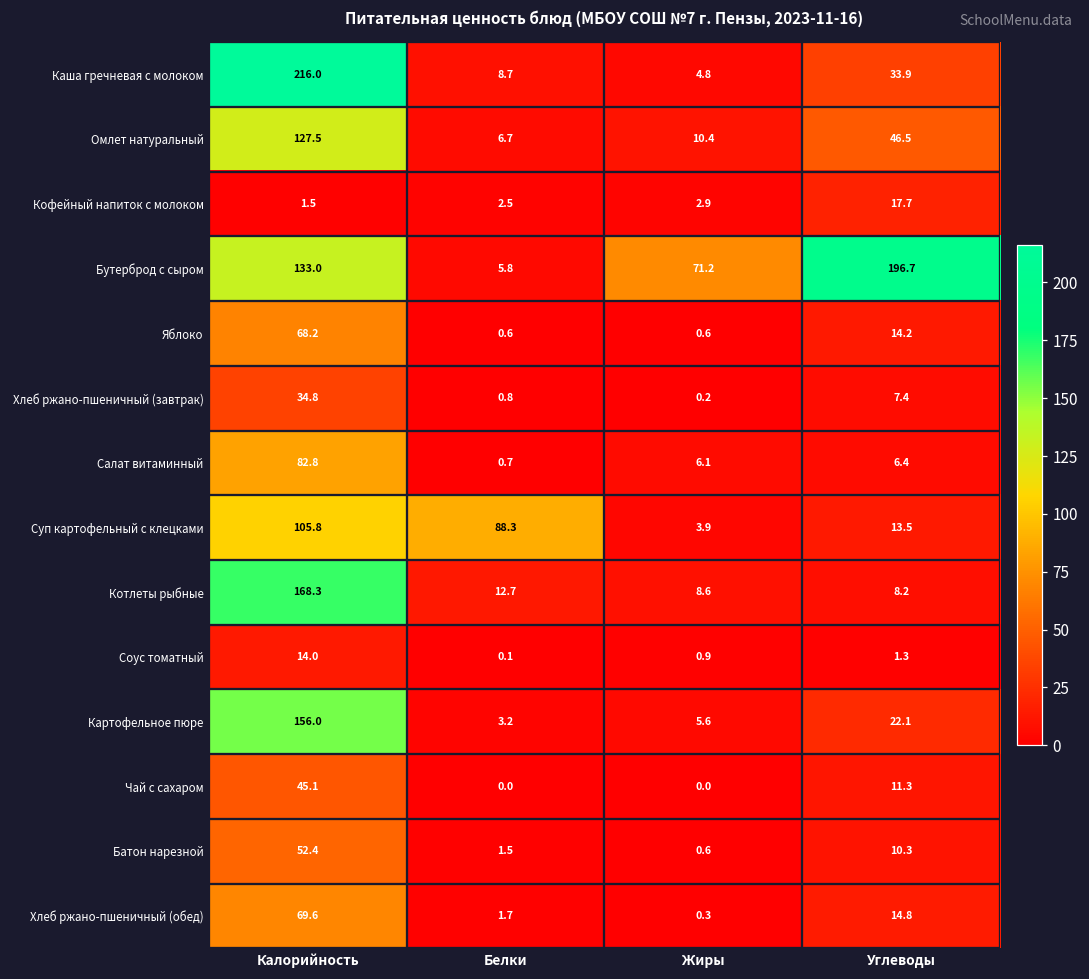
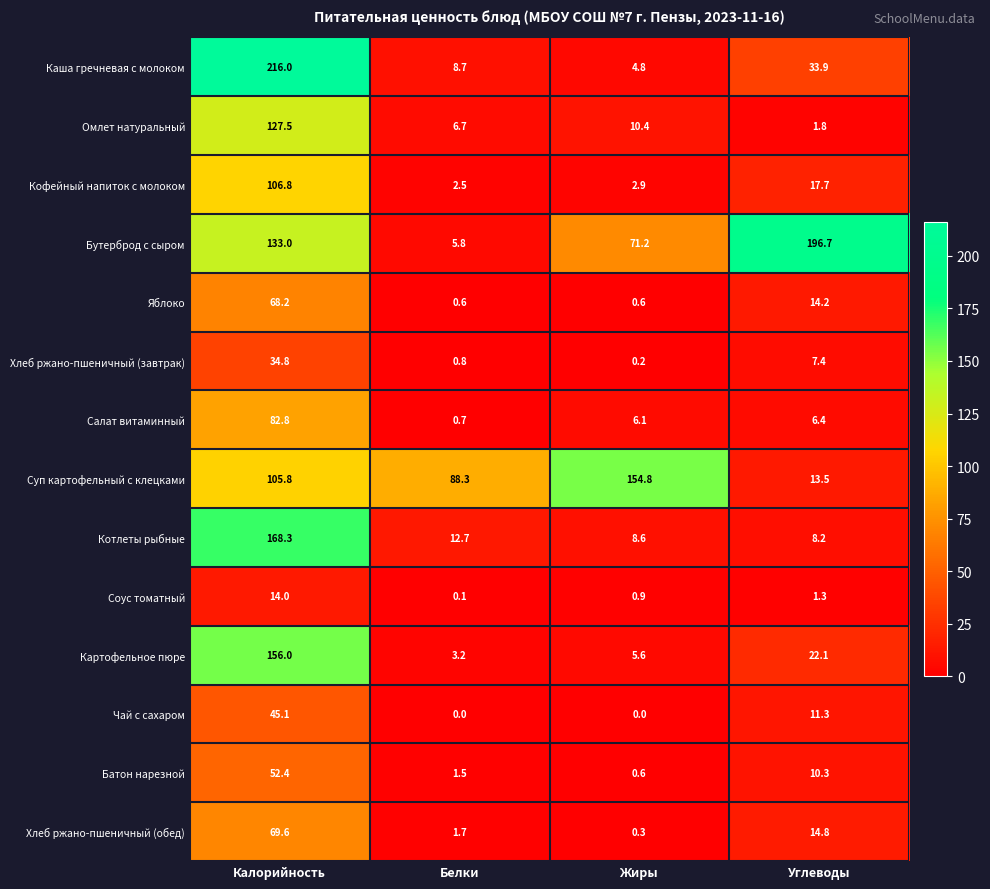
  {
    "Каша гречневая с молоком": {
      "Калорийность": 216.0,
      "Белки": 8.7,
      "Жиры": 4.8,
      "Углеводы": 33.9
    },
    "Омлет натуральный": {
      "Калорийность": 127.5,
      "Белки": 6.7,
      "Жиры": 10.4,
-     "Углеводы": 46.5
+     "Углеводы": 1.8
    },
    "Кофейный напиток с молоком": {
-     "Калорийность": 1.5,
+     "Калорийность": 106.8,
      "Белки": 2.5,
      "Жиры": 2.9,
      "Углеводы": 17.7
    },
    "Бутерброд с сыром": {
      "Калорийность": 133.0,
      "Белки": 5.8,
      "Жиры": 71.2,
      "Углеводы": 196.7
    },
    "Яблоко": {
      "Калорийность": 68.2,
      "Белки": 0.6,
      "Жиры": 0.6,
      "Углеводы": 14.2
    },
    "Хлеб ржано-пшеничный (завтрак)": {
      "Калорийность": 34.8,
      "Белки": 0.8,
      "Жиры": 0.2,
      "Углеводы": 7.4
    },
    "Салат витаминный": {
      "Калорийность": 82.8,
      "Белки": 0.7,
      "Жиры": 6.1,
      "Углеводы": 6.4
    },
    "Суп картофельный с клецками": {
      "Калорийность": 105.8,
      "Белки": 88.3,
-     "Жиры": 3.9,
+     "Жиры": 154.8,
      "Углеводы": 13.5
    },
    "Котлеты рыбные": {
      "Калорийность": 168.3,
      "Белки": 12.7,
      "Жиры": 8.6,
      "Углеводы": 8.2
    },
    "Соус томатный": {
      "Калорийность": 14.0,
      "Белки": 0.1,
      "Жиры": 0.9,
      "Углеводы": 1.3
    },
    "Картофельное пюре": {
      "Калорийность": 156.0,
      "Белки": 3.2,
      "Жиры": 5.6,
      "Углеводы": 22.1
    },
    "Чай с сахаром": {
      "Калорийность": 45.1,
      "Белки": 0.0,
      "Жиры": 0.0,
      "Углеводы": 11.3
    },
    "Батон нарезной": {
      "Калорийность": 52.4,
      "Белки": 1.5,
      "Жиры": 0.6,
      "Углеводы": 10.3
    },
    "Хлеб ржано-пшеничный (обед)": {
      "Калорийность": 69.6,
      "Белки": 1.7,
      "Жиры": 0.3,
      "Углеводы": 14.8
    }
  }
